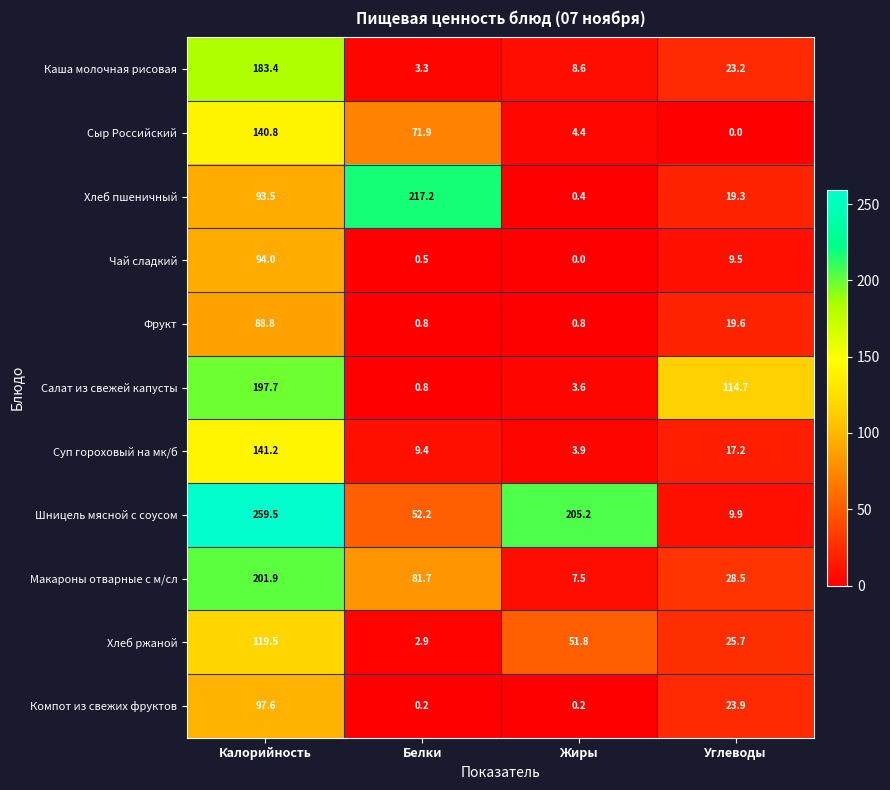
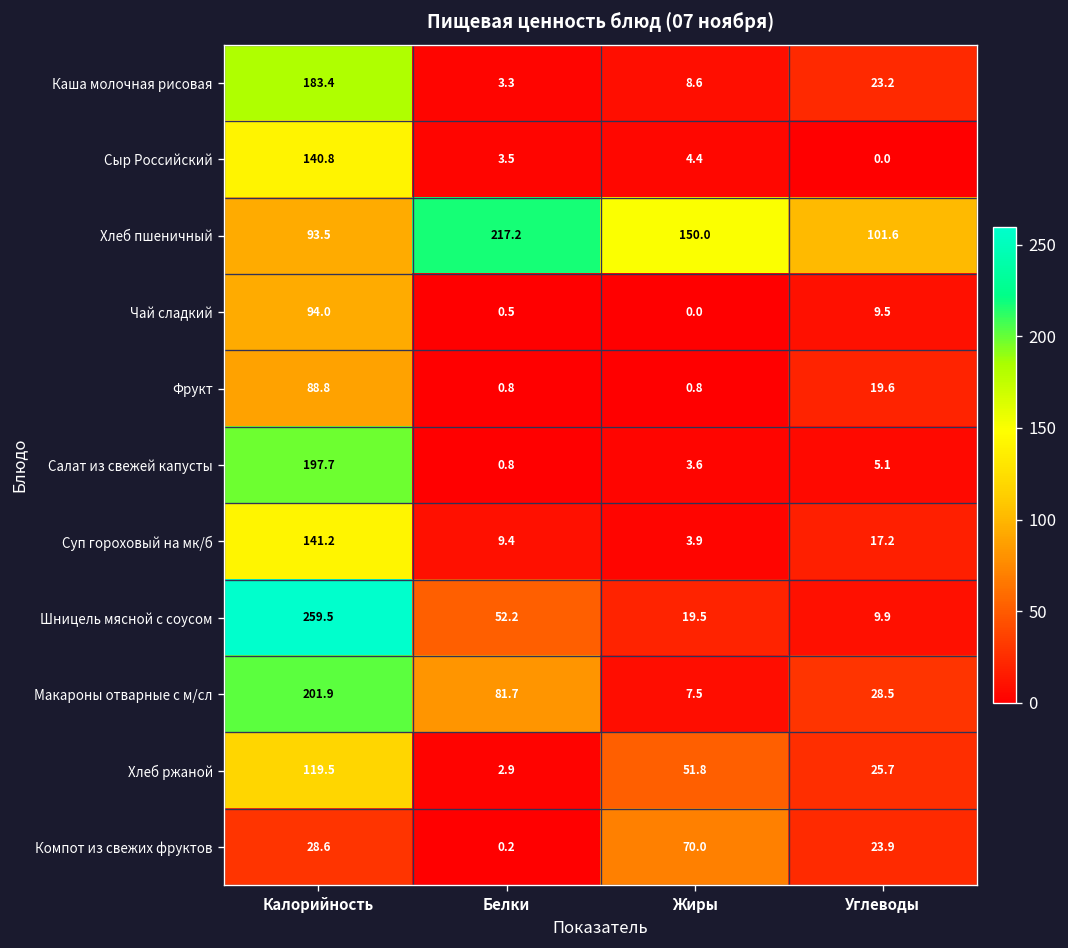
  {
    "Каша молочная рисовая": {
      "Калорийность": 183.4,
      "Белки": 3.3,
      "Жиры": 8.6,
      "Углеводы": 23.2
    },
    "Сыр Российский": {
      "Калорийность": 140.8,
-     "Белки": 71.9,
+     "Белки": 3.5,
      "Жиры": 4.4,
      "Углеводы": 0.0
    },
    "Хлеб пшеничный": {
      "Калорийность": 93.5,
      "Белки": 217.2,
-     "Жиры": 0.4,
-     "Углеводы": 19.3
+     "Жиры": 150.0,
+     "Углеводы": 101.6
    },
    "Чай сладкий": {
      "Калорийность": 94.0,
      "Белки": 0.5,
      "Жиры": 0.0,
      "Углеводы": 9.5
    },
    "Фрукт": {
      "Калорийность": 88.8,
      "Белки": 0.8,
      "Жиры": 0.8,
      "Углеводы": 19.6
    },
    "Салат из свежей капусты": {
      "Калорийность": 197.7,
      "Белки": 0.8,
      "Жиры": 3.6,
-     "Углеводы": 114.7
+     "Углеводы": 5.1
    },
    "Суп гороховый на мк/б": {
      "Калорийность": 141.2,
      "Белки": 9.4,
      "Жиры": 3.9,
      "Углеводы": 17.2
    },
    "Шницель мясной с соусом": {
      "Калорийность": 259.5,
      "Белки": 52.2,
-     "Жиры": 205.2,
+     "Жиры": 19.5,
      "Углеводы": 9.9
    },
    "Макароны отварные с м/сл": {
      "Калорийность": 201.9,
      "Белки": 81.7,
      "Жиры": 7.5,
      "Углеводы": 28.5
    },
    "Хлеб ржаной": {
      "Калорийность": 119.5,
      "Белки": 2.9,
      "Жиры": 51.8,
      "Углеводы": 25.7
    },
    "Компот из свежих фруктов": {
-     "Калорийность": 97.6,
+     "Калорийность": 28.6,
      "Белки": 0.2,
-     "Жиры": 0.2,
+     "Жиры": 70.0,
      "Углеводы": 23.9
    }
  }
